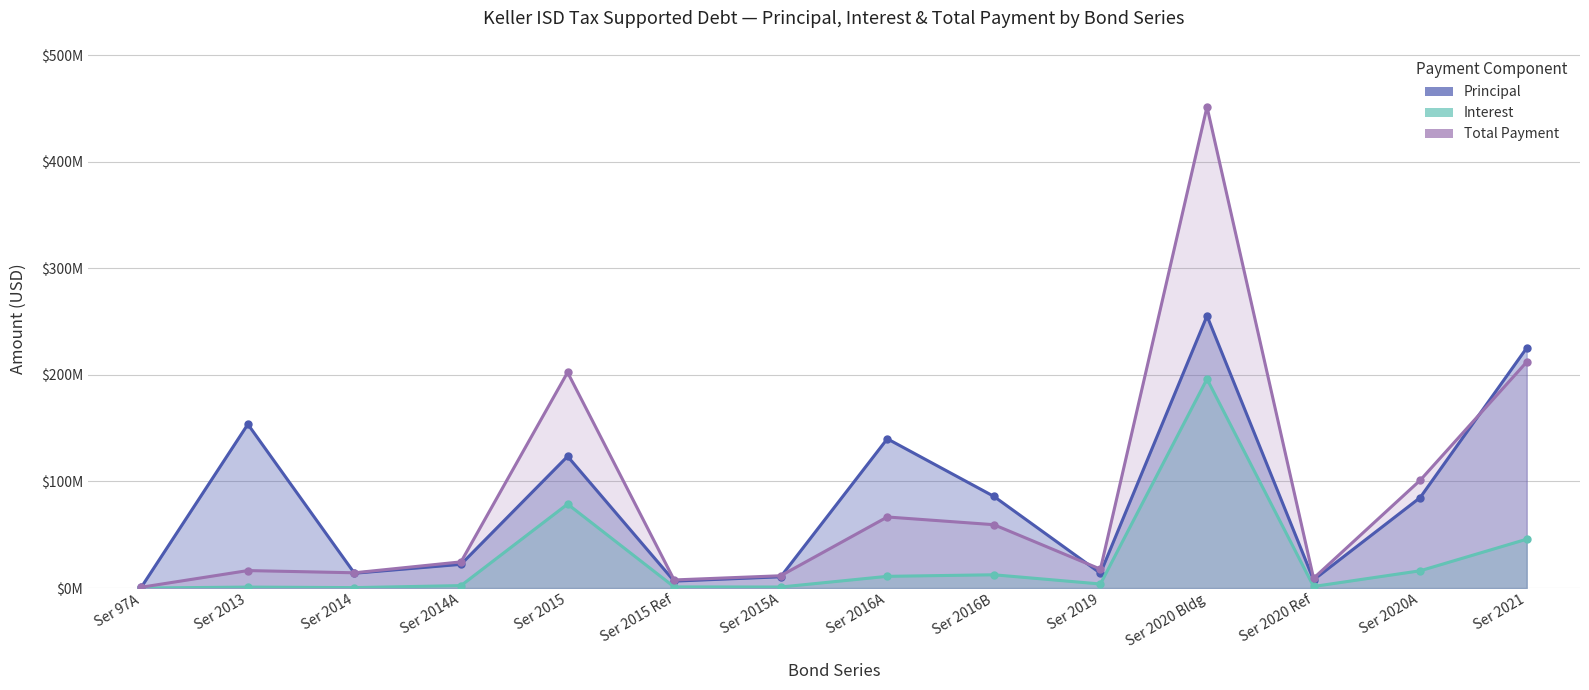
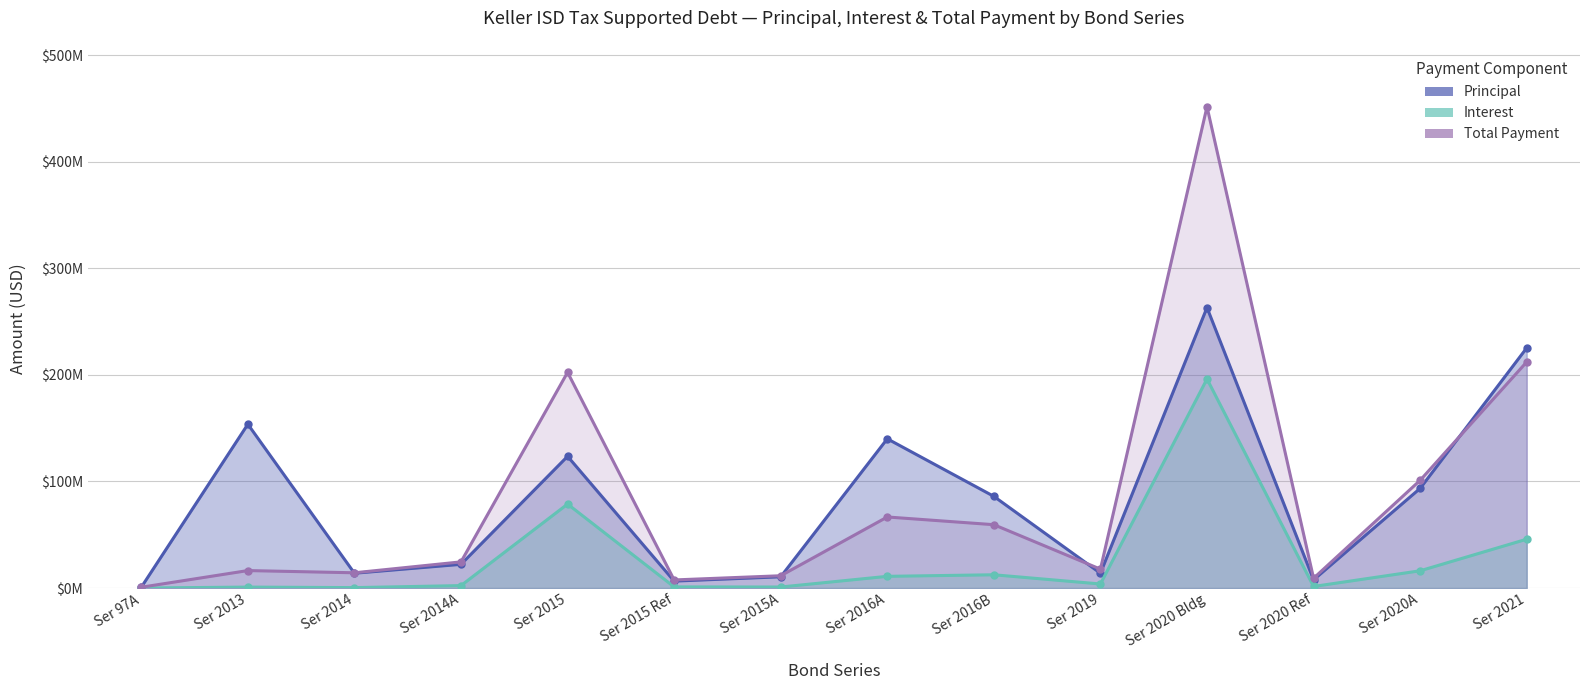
  {
    "Principal": {
      "Ser 2013": "$154000000",
      "Ser 2015": "$124000000",
      "Ser 2016A": "$140000000",
      "Ser 2016B": "$86000000",
      "Ser 2019": "$14000000",
-     "Ser 2020 Bldg": "$255000000",
-     "Ser 2020A": "$85000000",
+     "Ser 2020 Bldg": "$263000000",
+     "Ser 2020A": "$94000000",
      "Ser 2021": "$225000000"
    }
  }
